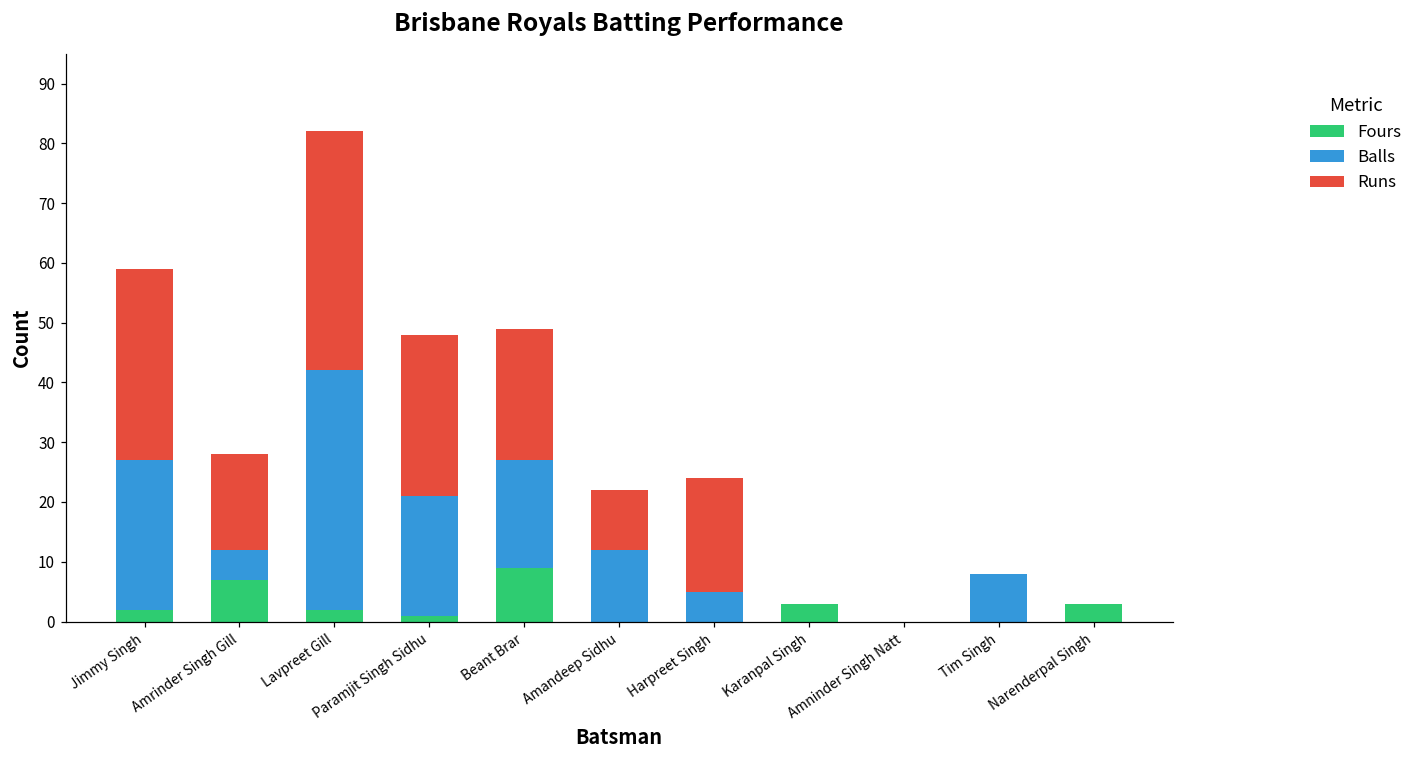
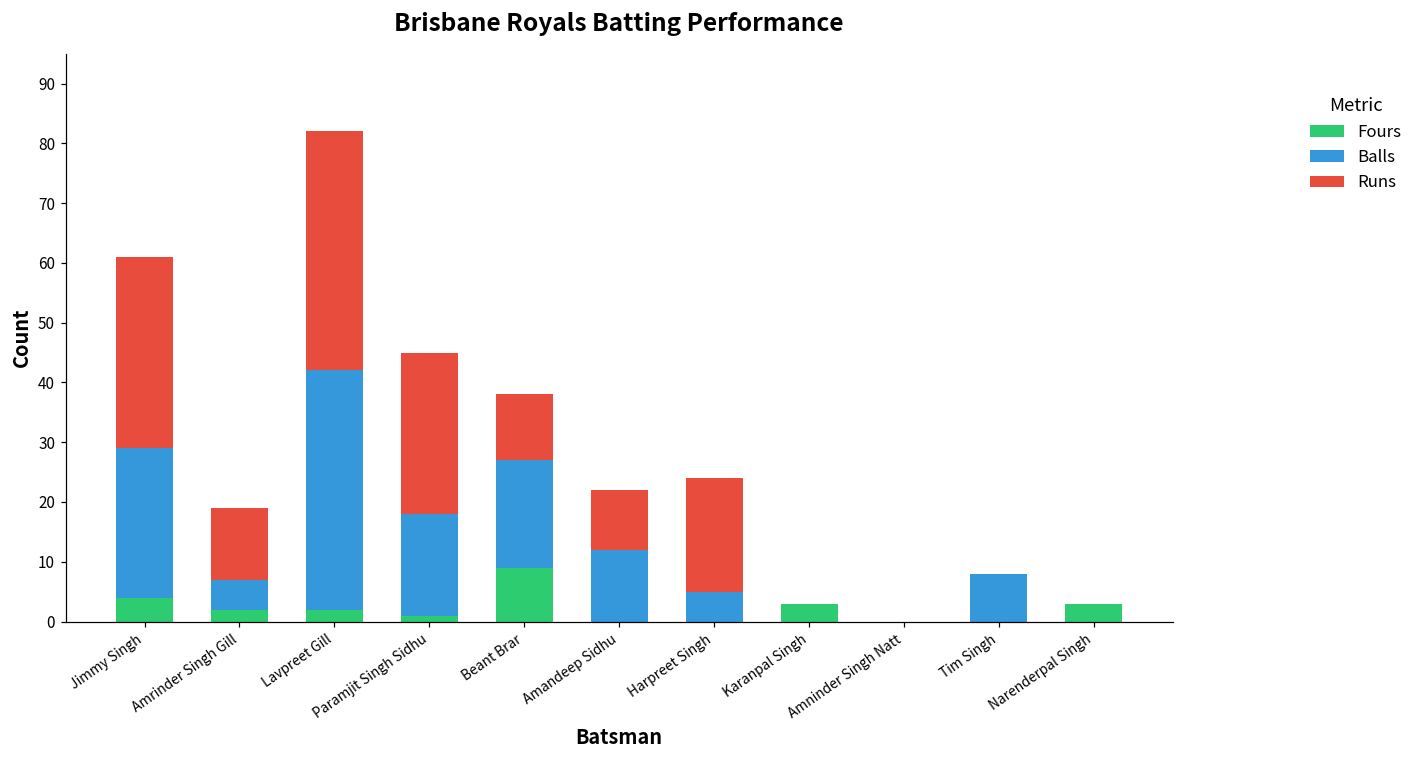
  {
    "Fours": {
-     "Jimmy Singh": 2,
-     "Amrinder Singh Gill": 7,
+     "Jimmy Singh": 4,
+     "Amrinder Singh Gill": 2,
      "Lavpreet Gill": 2,
      "Paramjit Singh Sidhu": 1,
      "Beant Brar": 9,
      "Amandeep Sidhu": 0,
      "Harpreet Singh": 0,
      "Karanpal Singh": 3,
      "Amninder Singh Natt": 0,
      "Tim Singh": 0,
      "Narenderpal Singh": 3
    },
    "Balls": {
      "Jimmy Singh": 25,
      "Amrinder Singh Gill": 5,
      "Lavpreet Gill": 40,
-     "Paramjit Singh Sidhu": 20,
+     "Paramjit Singh Sidhu": 17,
      "Beant Brar": 18,
      "Amandeep Sidhu": 12,
      "Harpreet Singh": 5,
      "Karanpal Singh": 0,
      "Amninder Singh Natt": 0,
      "Tim Singh": 8,
      "Narenderpal Singh": 0
    },
    "Runs": {
      "Jimmy Singh": 32,
-     "Amrinder Singh Gill": 16,
+     "Amrinder Singh Gill": 12,
      "Lavpreet Gill": 40,
      "Paramjit Singh Sidhu": 27,
-     "Beant Brar": 22,
+     "Beant Brar": 11,
      "Amandeep Sidhu": 10,
      "Harpreet Singh": 19,
      "Karanpal Singh": 0,
      "Amninder Singh Natt": 0,
      "Tim Singh": 0,
      "Narenderpal Singh": 0
    }
  }
